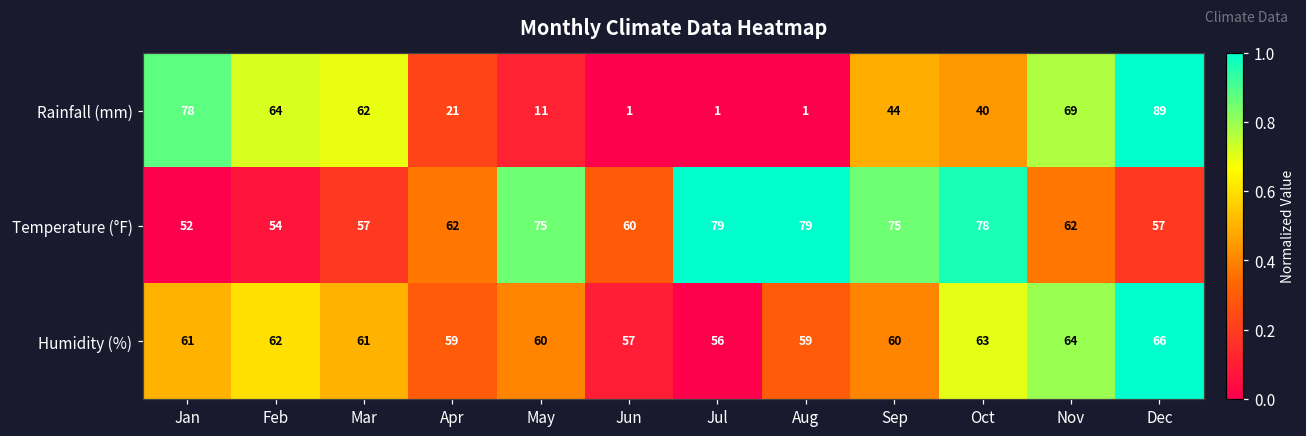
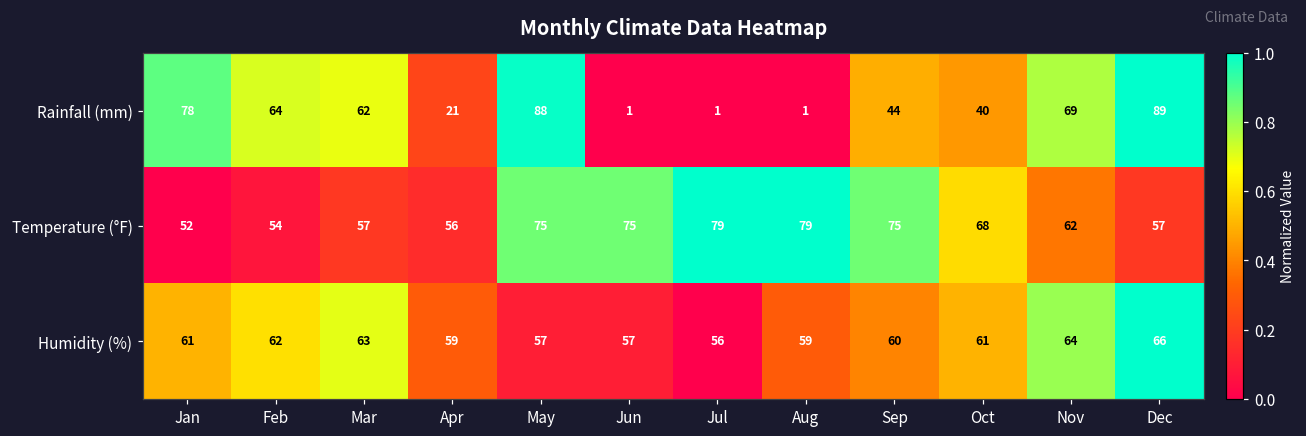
  {
    "Rainfall (mm)": {
      "Jan": 78,
      "Feb": 64,
      "Mar": 62,
      "Apr": 21,
-     "May": 11,
+     "May": 88,
      "Jun": 1,
      "Jul": 1,
      "Aug": 1,
      "Sep": 44,
      "Oct": 40,
      "Nov": 69,
      "Dec": 89
    },
    "Temperature (°F)": {
      "Jan": 52,
      "Feb": 54,
      "Mar": 57,
-     "Apr": 62,
+     "Apr": 56,
      "May": 75,
-     "Jun": 60,
+     "Jun": 75,
      "Jul": 79,
      "Aug": 79,
      "Sep": 75,
-     "Oct": 78,
+     "Oct": 68,
      "Nov": 62,
      "Dec": 57
    },
    "Humidity (%)": {
      "Jan": 61,
      "Feb": 62,
-     "Mar": 61,
+     "Mar": 63,
      "Apr": 59,
-     "May": 60,
+     "May": 57,
      "Jun": 57,
      "Jul": 56,
      "Aug": 59,
      "Sep": 60,
-     "Oct": 63,
+     "Oct": 61,
      "Nov": 64,
      "Dec": 66
    }
  }
